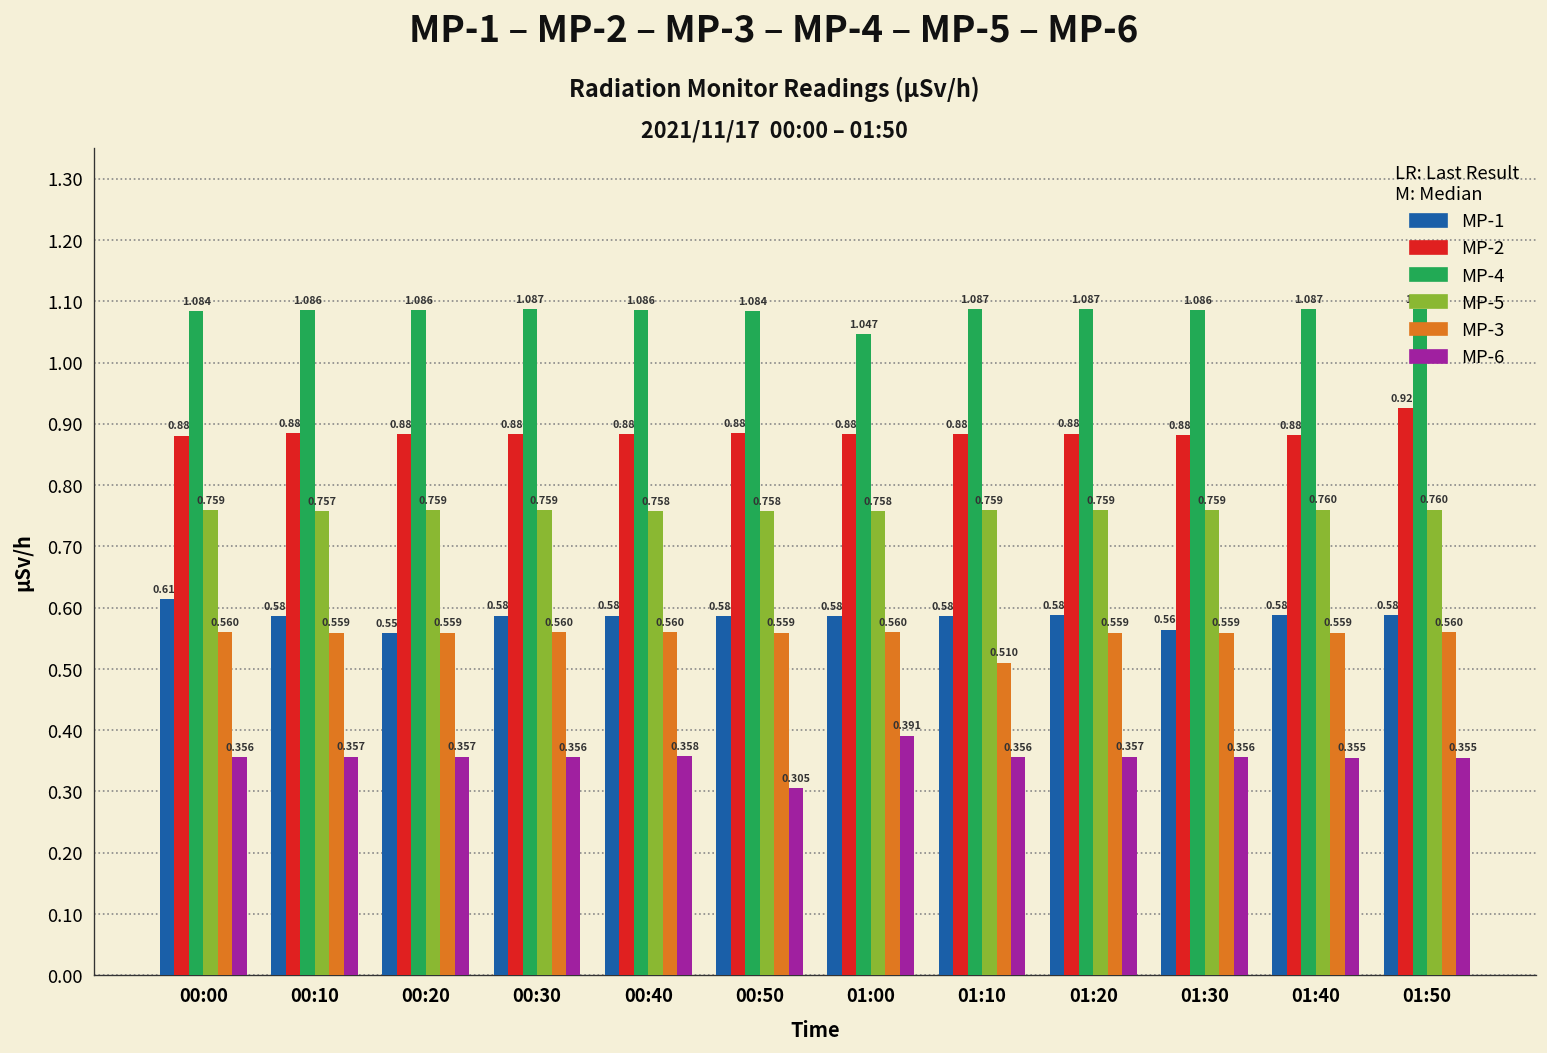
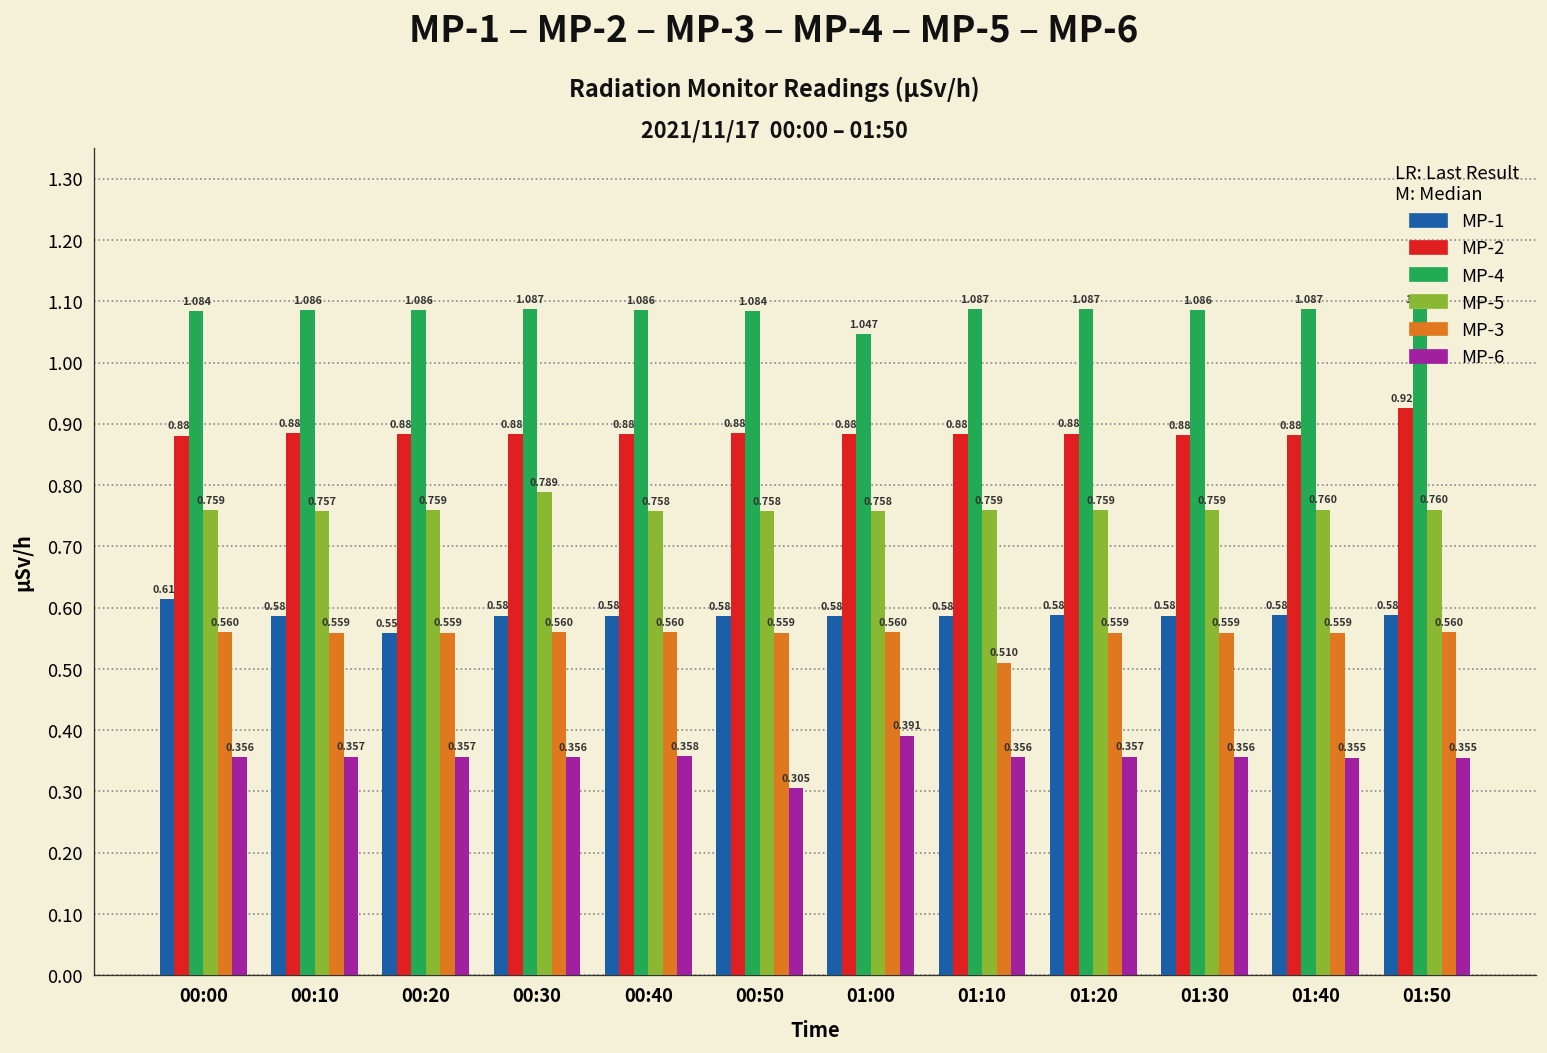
  {
    "MP-1": {
      "00:00": 0.614,
      "00:10": 0.586,
      "00:20": 0.558,
      "00:30": 0.587,
      "00:40": 0.587,
      "00:50": 0.586,
      "01:00": 0.586,
      "01:10": 0.586,
      "01:20": 0.588,
-     "01:30": 0.564,
+     "01:30": 0.587,
      "01:40": 0.588,
      "01:50": 0.588
    },
    "MP-2": {
      "00:00": 0.881,
      "00:10": 0.885,
      "00:20": 0.883,
      "00:30": 0.883,
      "00:40": 0.883,
      "00:50": 0.885,
      "01:00": 0.883,
      "01:10": 0.883,
      "01:20": 0.884,
      "01:30": 0.882,
      "01:40": 0.882,
      "01:50": 0.926
    },
    "MP-4": {
      "00:00": 1.084,
      "00:10": 1.086,
      "00:20": 1.086,
      "00:30": 1.087,
      "00:40": 1.086,
      "00:50": 1.084,
      "01:00": 1.047,
      "01:10": 1.087,
      "01:20": 1.087,
      "01:30": 1.086,
      "01:40": 1.087,
      "01:50": 1.087
    },
    "MP-5": {
      "00:00": 0.759,
      "00:10": 0.757,
      "00:20": 0.759,
-     "00:30": 0.759,
+     "00:30": 0.789,
      "00:40": 0.758,
      "00:50": 0.758,
      "01:00": 0.758,
      "01:10": 0.759,
      "01:20": 0.759,
      "01:30": 0.759,
      "01:40": 0.760,
      "01:50": 0.760
    },
    "MP-3": {
      "00:00": 0.560,
      "00:10": 0.559,
      "00:20": 0.559,
      "00:30": 0.560,
      "00:40": 0.560,
      "00:50": 0.559,
      "01:00": 0.560,
      "01:10": 0.510,
      "01:20": 0.559,
      "01:30": 0.559,
      "01:40": 0.559,
      "01:50": 0.560
    },
    "MP-6": {
      "00:00": 0.356,
      "00:10": 0.357,
      "00:20": 0.357,
      "00:30": 0.356,
      "00:40": 0.358,
      "00:50": 0.305,
      "01:00": 0.391,
      "01:10": 0.356,
      "01:20": 0.357,
      "01:30": 0.356,
      "01:40": 0.355,
      "01:50": 0.355
    }
  }
